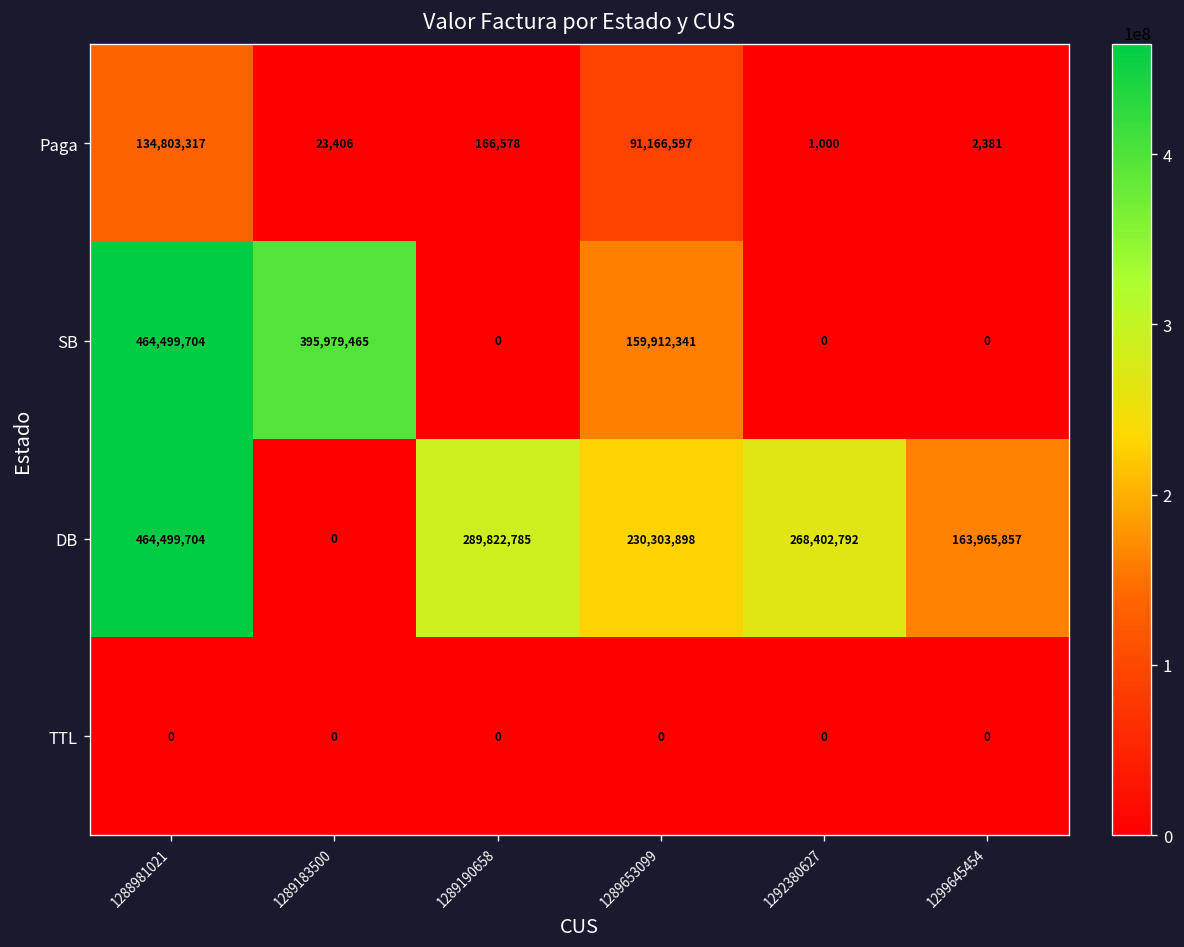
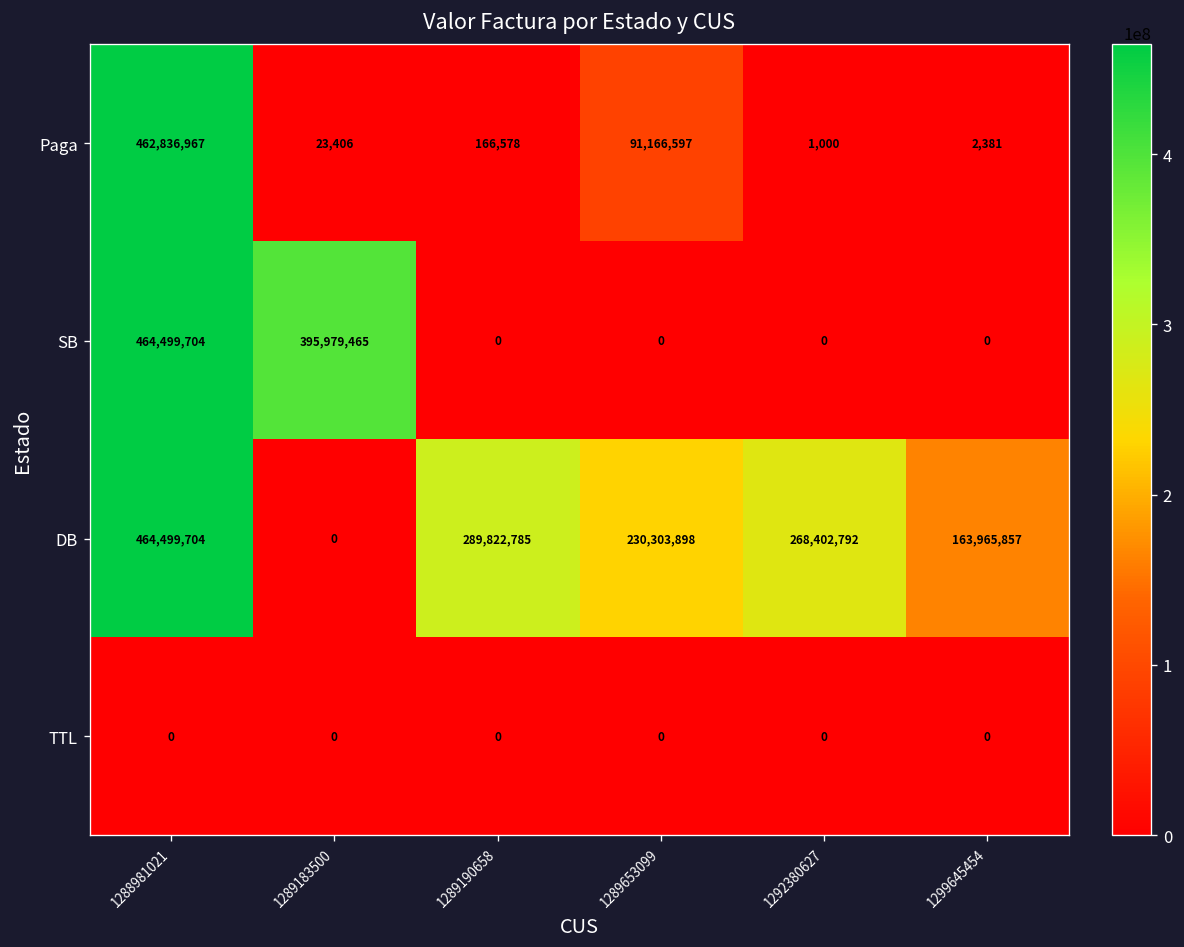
  {
    "Paga": {
-     "1288981021": "134,803,317",
+     "1288981021": "462,836,967",
      "1289183500": "23,406",
      "1289190658": "166,578",
      "1289653099": "91,166,597",
      "1292380627": "1,000",
      "1299645454": "2,381"
    },
    "SB": {
      "1288981021": "464,499,704",
      "1289183500": "395,979,465",
      "1289190658": "0",
-     "1289653099": "159,912,341",
+     "1289653099": "0",
      "1292380627": "0",
      "1299645454": "0"
    },
    "DB": {
      "1288981021": "464,499,704",
      "1289183500": "0",
      "1289190658": "289,822,785",
      "1289653099": "230,303,898",
      "1292380627": "268,402,792",
      "1299645454": "163,965,857"
    },
    "TTL": {
      "1288981021": "0",
      "1289183500": "0",
      "1289190658": "0",
      "1289653099": "0",
      "1292380627": "0",
      "1299645454": "0"
    }
  }
